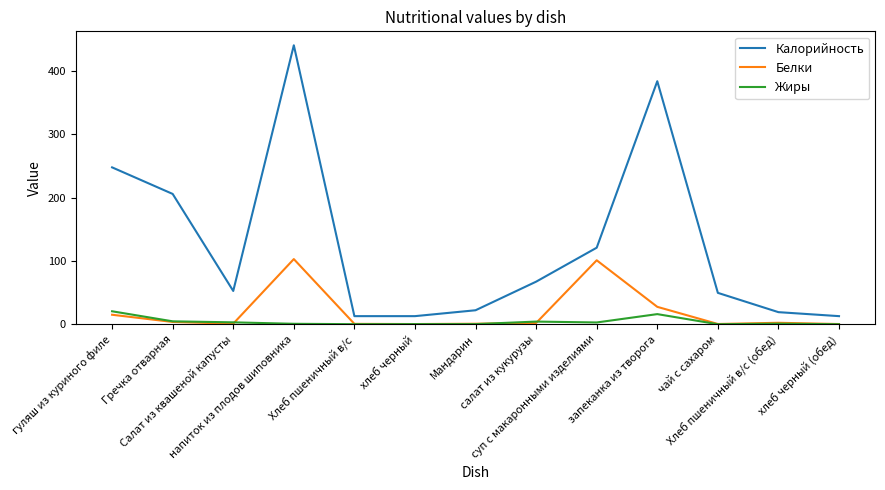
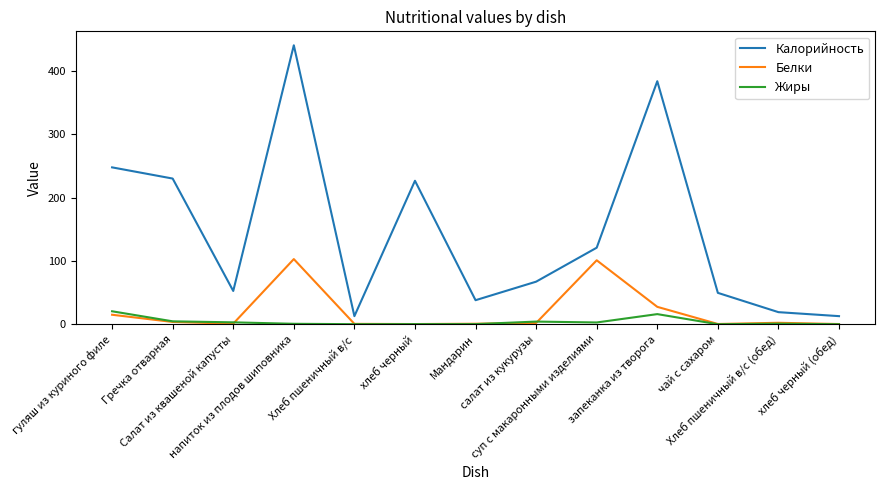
  {
    "Калорийность": {
      "гуляш из куриного филе": 250,
-     "Гречка отварная": 210,
+     "Гречка отварная": 230,
      "Салат из квашеной капусты": 50,
      "напиток из плодов шиповника": 440,
      "Хлеб пшеничный в/с": 10,
-     "хлеб черный": 10,
-     "Мандарин": 20,
+     "хлеб черный": 230,
+     "Мандарин": 40,
      "салат из кукурузы": 70,
      "суп с макаронными изделиями": 120,
      "запеканка из творога": 380,
      "чай с сахаром": 50,
      "Хлеб пшеничный в/с (обед)": 20,
      "хлеб черный (обед)": 10
    },
    "Белки": {
      "гуляш из куриного филе": 20,
      "напиток из плодов шиповника": 100,
      "суп с макаронными изделиями": 100,
      "запеканка из творога": 30
    },
    "Жиры": {
      "гуляш из куриного филе": 20,
      "напиток из плодов шиповника": 0,
      "суп с макаронными изделиями": 0,
      "запеканка из творога": 20
    }
  }
